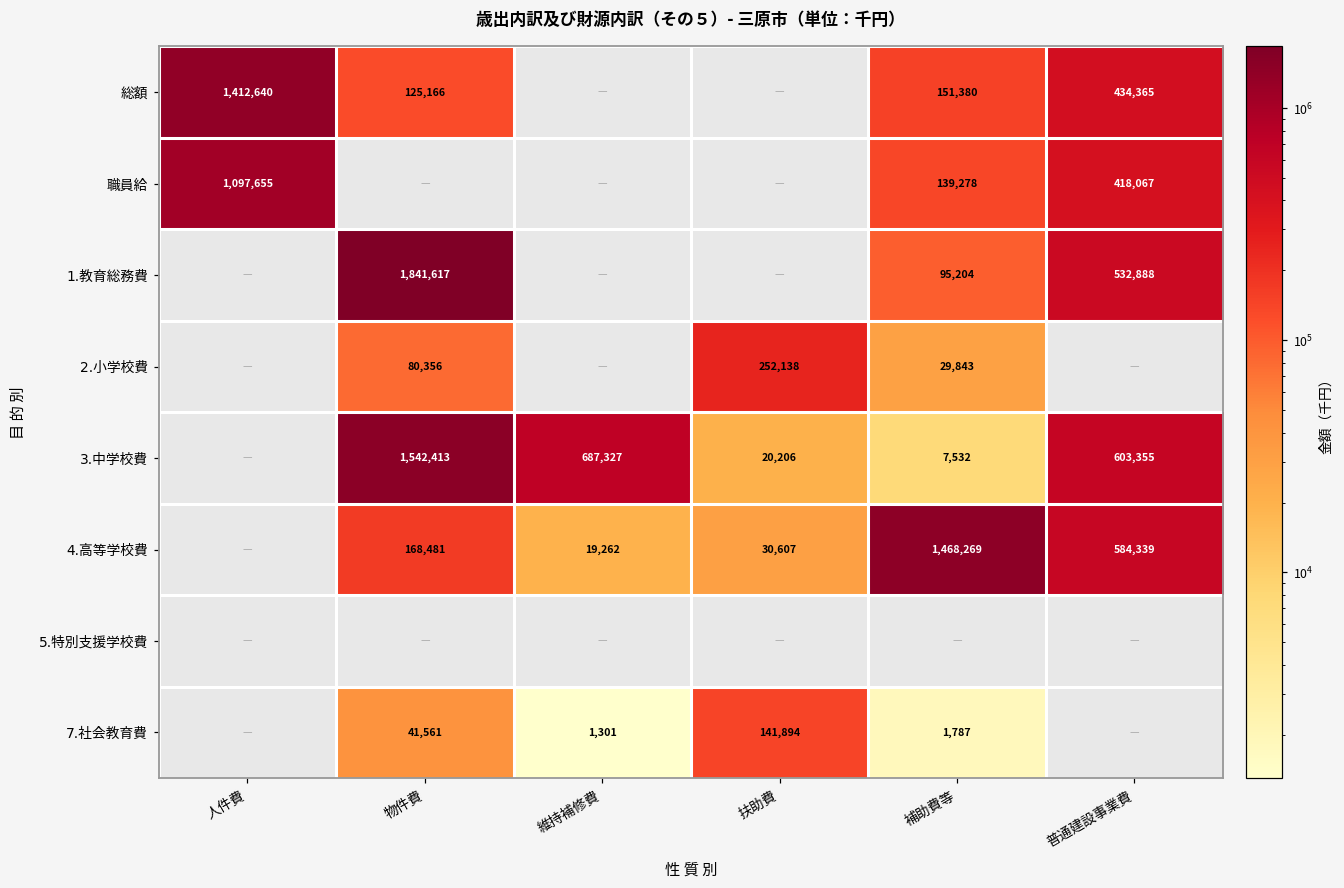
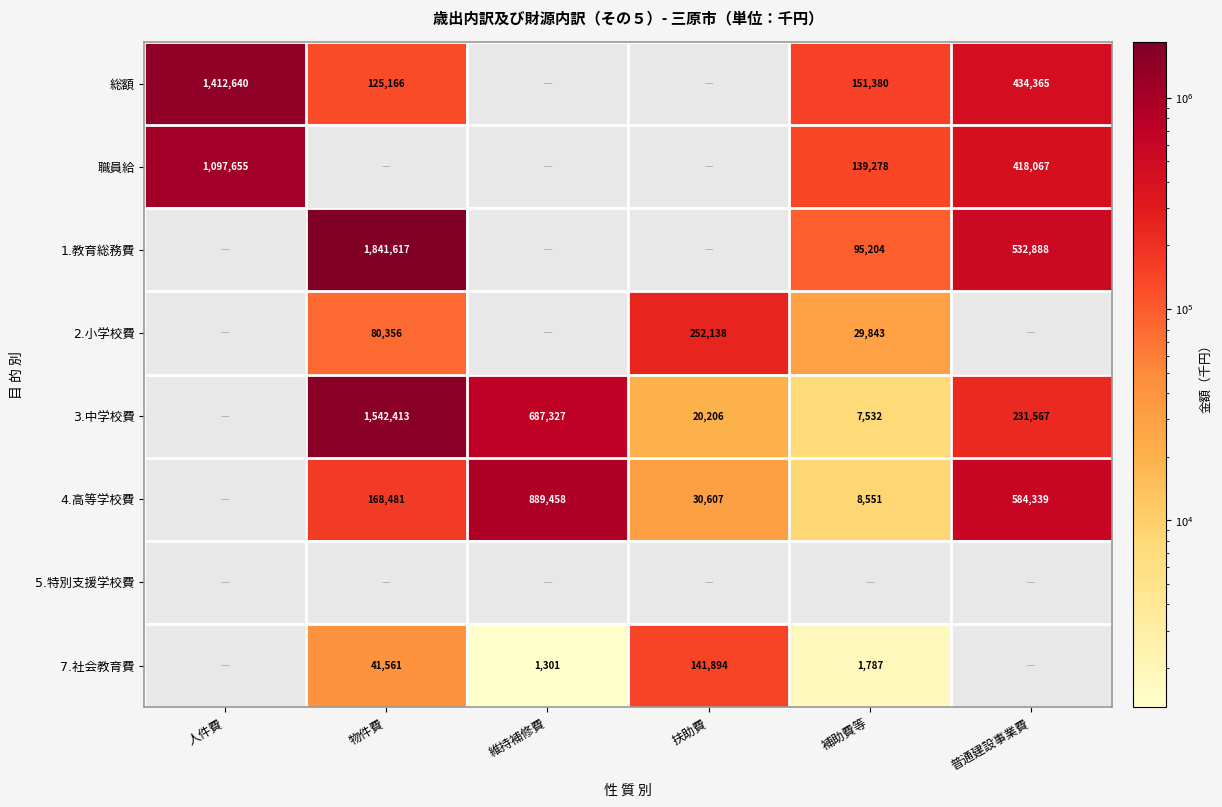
  {
    "総額": {
      "人件費": "1,412,640",
      "物件費": "125,166",
      "補助費等": "151,380",
      "普通建設事業費": "434,365"
    },
    "職員給": {
      "人件費": "1,097,655",
      "補助費等": "139,278",
      "普通建設事業費": "418,067"
    },
    "1.教育総務費": {
      "物件費": "1,841,617",
      "補助費等": "95,204",
      "普通建設事業費": "532,888"
    },
    "2.小学校費": {
      "物件費": "80,356",
      "扶助費": "252,138",
      "補助費等": "29,843"
    },
    "3.中学校費": {
      "物件費": "1,542,413",
      "維持補修費": "687,327",
      "扶助費": "20,206",
      "補助費等": "7,532",
-     "普通建設事業費": "603,355"
+     "普通建設事業費": "231,567"
    },
    "4.高等学校費": {
      "物件費": "168,481",
-     "維持補修費": "19,262",
+     "維持補修費": "889,458",
      "扶助費": "30,607",
-     "補助費等": "1,468,269",
+     "補助費等": "8,551",
      "普通建設事業費": "584,339"
    },
    "7.社会教育費": {
      "物件費": "41,561",
      "維持補修費": "1,301",
      "扶助費": "141,894",
      "補助費等": "1,787"
    }
  }
